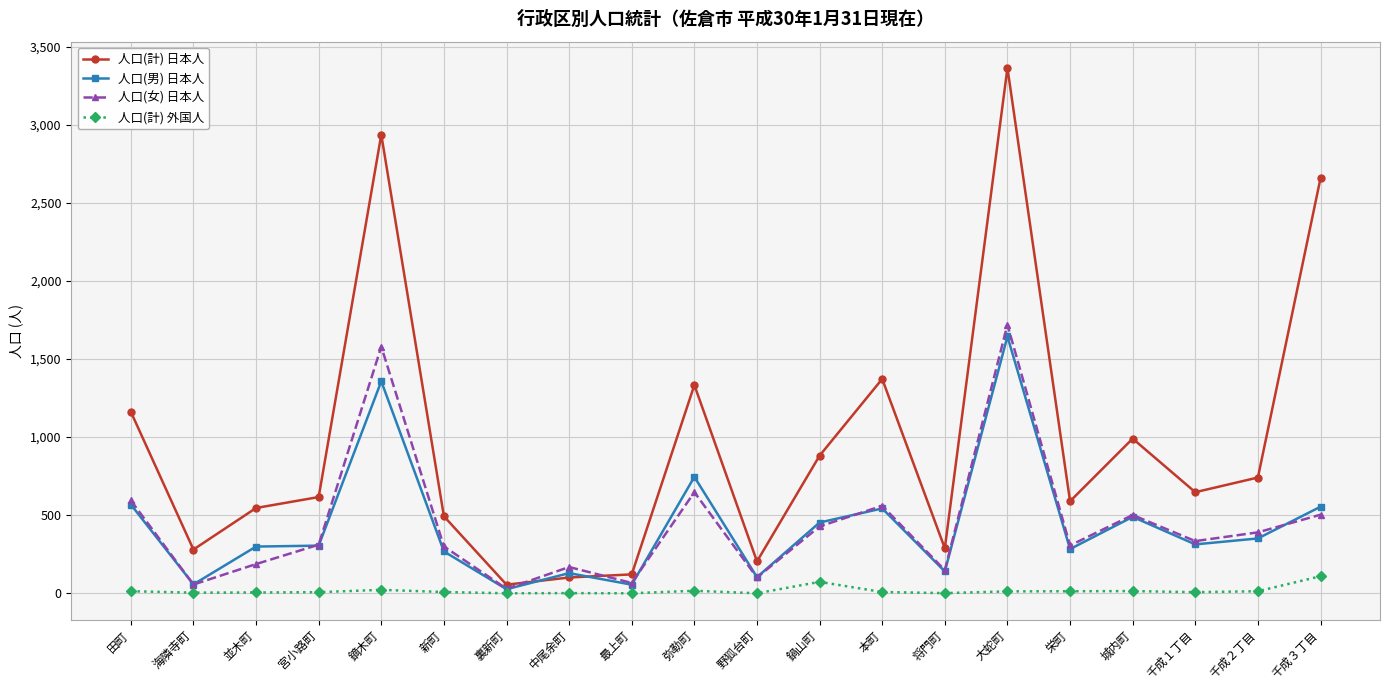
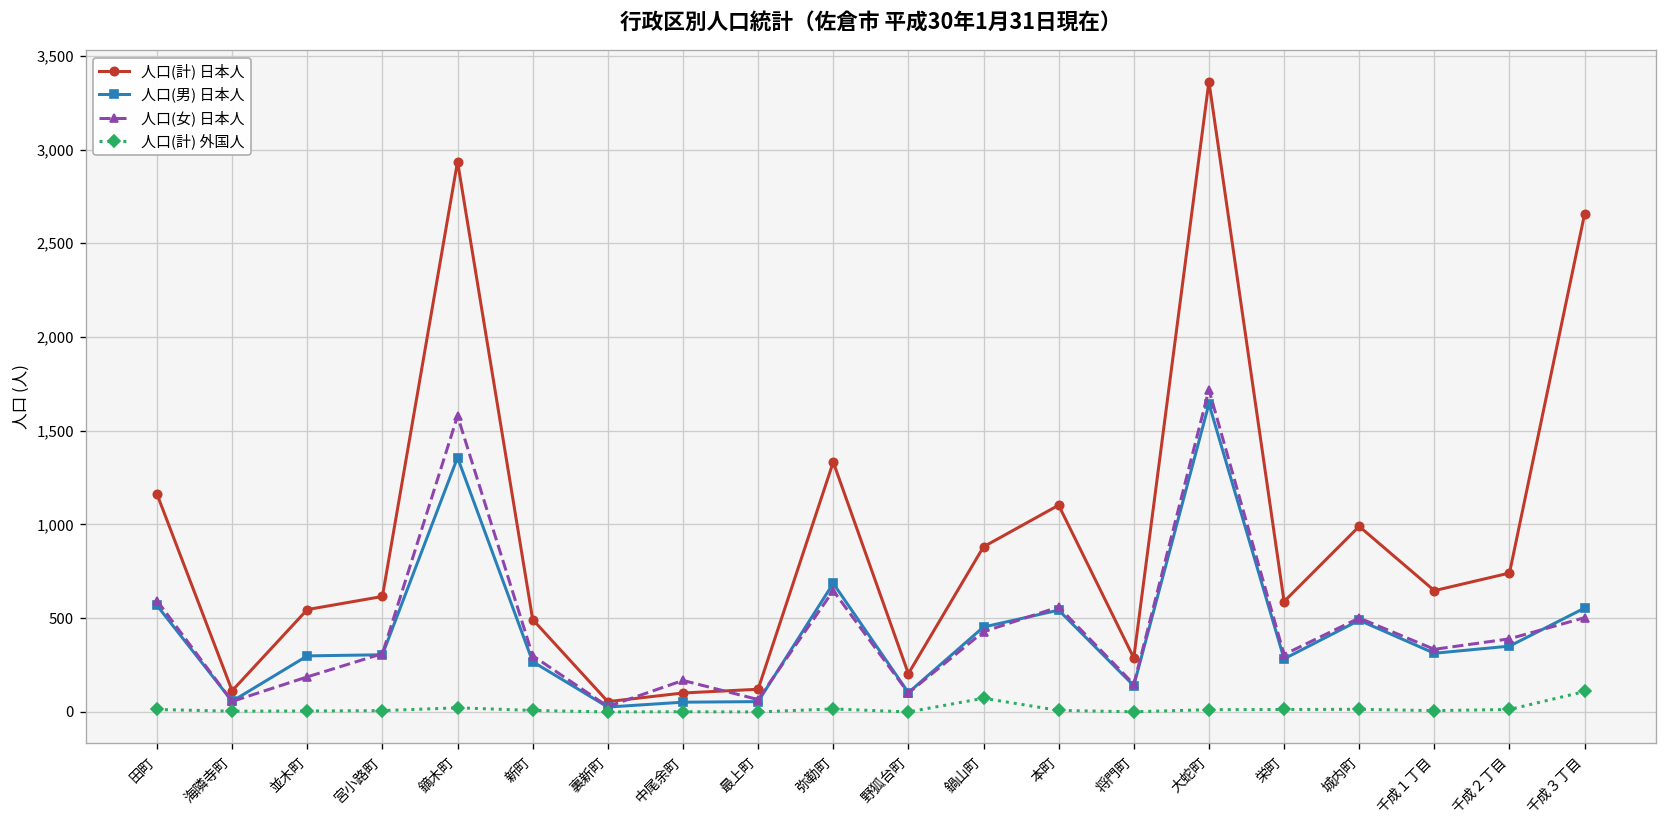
  {
    "人口(計) 日本人": {
      "田町": "1,160",
-     "海隣寺町": "280",
+     "海隣寺町": "110",
      "並木町": "550",
      "宮小路町": "620",
      "鏑木町": "2,940",
      "新町": "490",
      "裏新町": "60",
      "中尾余町": "100",
      "最上町": "120",
      "弥勒町": "1,330",
      "野狐台町": "200",
      "鍋山町": "880",
-     "本町": "1,370",
+     "本町": "1,100",
      "将門町": "290",
      "大蛇町": "3,360",
      "栄町": "590",
      "城内町": "990",
      "千成１丁目": "650",
      "千成２丁目": "740",
      "千成３丁目": "2,660"
    },
    "人口(男) 日本人": {
      "田町": "570",
      "並木町": "300",
      "鏑木町": "1,360",
      "新町": "270",
-     "中尾余町": "130",
-     "弥勒町": "750",
+     "中尾余町": "50",
+     "弥勒町": "690",
      "鍋山町": "450",
      "本町": "540",
      "大蛇町": "1,640",
      "栄町": "280",
      "千成１丁目": "310",
      "千成２丁目": "350",
      "千成３丁目": "550"
    },
    "人口(女) 日本人": {
      "田町": "590",
      "並木町": "190",
      "鏑木町": "1,580",
      "新町": "300",
      "中尾余町": "170",
      "弥勒町": "650",
      "鍋山町": "430",
      "本町": "560",
      "大蛇町": "1,720",
      "栄町": "310",
      "千成１丁目": "330",
      "千成２丁目": "390",
      "千成３丁目": "500"
    },
    "人口(計) 外国人": {
      "田町": "10",
      "海隣寺町": "0",
      "並木町": "10",
      "宮小路町": "10",
      "鏑木町": "20",
      "新町": "10",
      "裏新町": "0",
      "中尾余町": "0",
      "最上町": "0",
      "弥勒町": "20",
      "野狐台町": "0",
      "鍋山町": "70",
      "本町": "10",
      "将門町": "0",
      "大蛇町": "10",
      "栄町": "10",
      "城内町": "10",
      "千成１丁目": "10",
      "千成２丁目": "10",
      "千成３丁目": "110"
    }
  }
